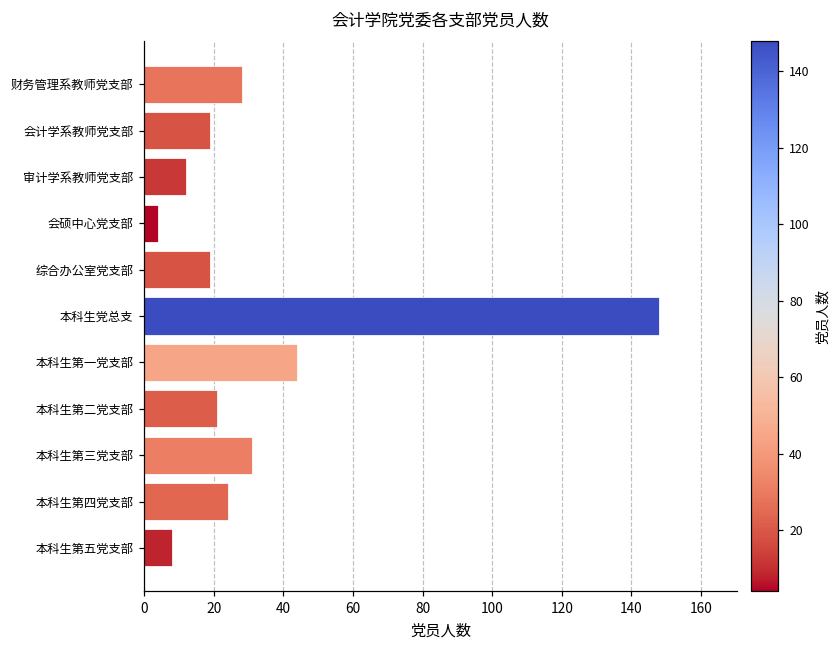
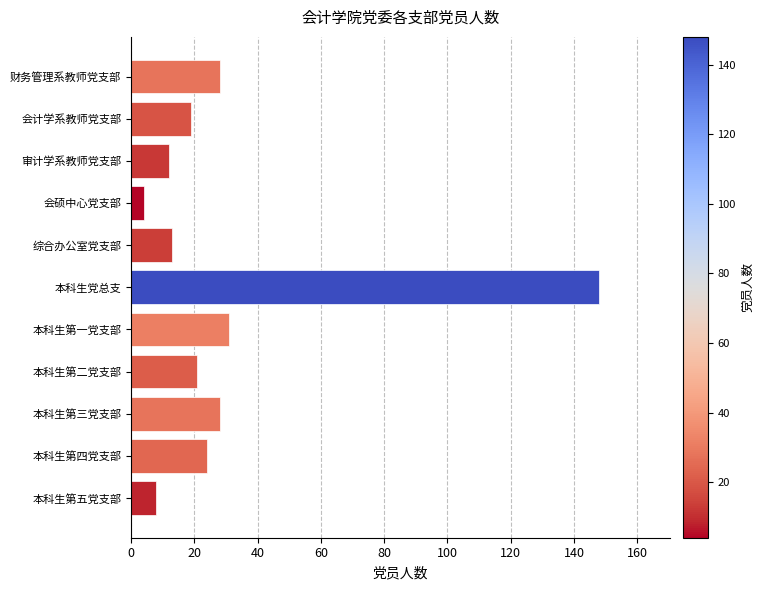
  {
    "财务管理系教师党支部": 28,
    "会计学系教师党支部": 19,
    "审计学系教师党支部": 12,
    "会硕中心党支部": 4,
-   "综合办公室党支部": 19,
+   "综合办公室党支部": 13,
    "本科生党总支": 148,
-   "本科生第一党支部": 44,
+   "本科生第一党支部": 31,
    "本科生第二党支部": 21,
-   "本科生第三党支部": 31,
+   "本科生第三党支部": 28,
    "本科生第四党支部": 24,
    "本科生第五党支部": 8
  }
